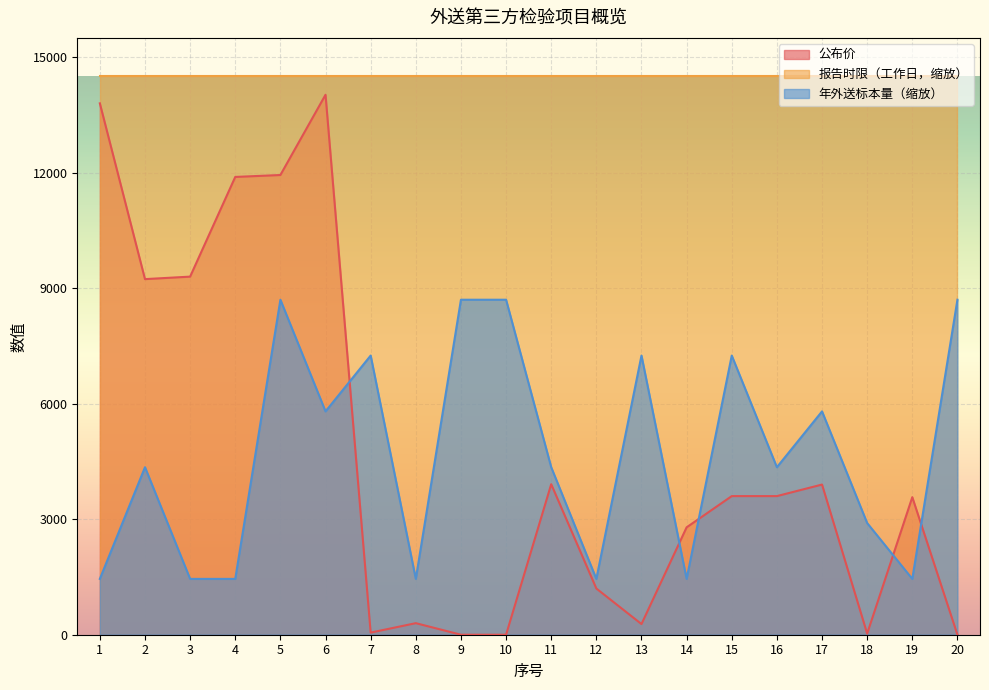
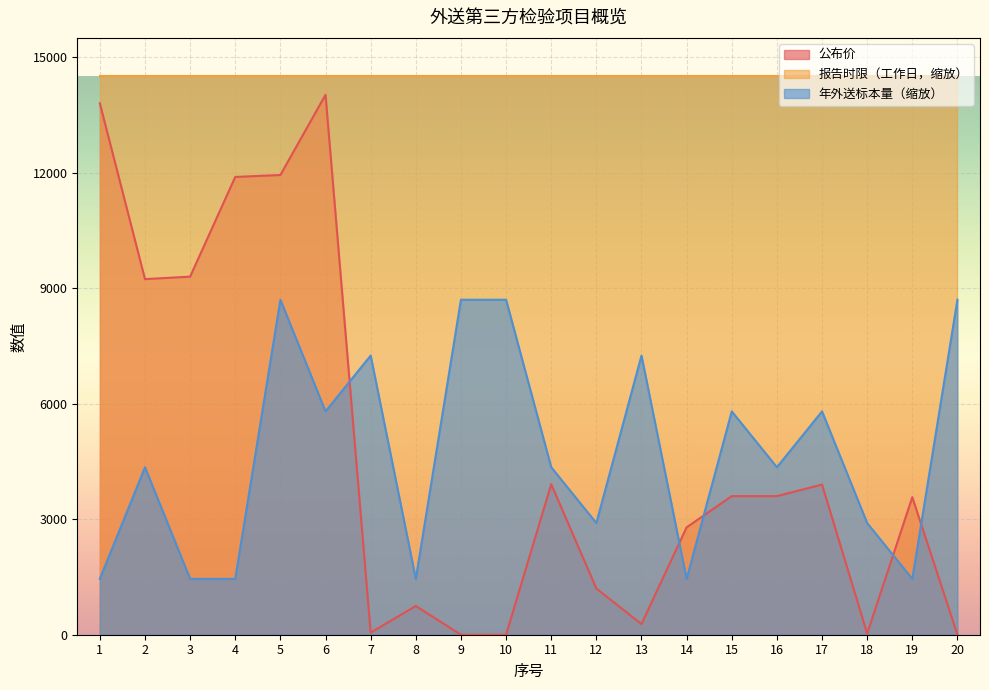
  {
    "公布价": {
      "1": 13800,
      "2": 9200,
      "3": 9300,
      "4": 11900,
      "5": 11900,
      "6": 14000,
      "7": 100,
-     "8": 300,
+     "8": 700,
      "9": 0,
      "10": 0,
      "11": 3900,
      "12": 1200,
      "13": 300,
      "14": 2800,
      "15": 3600,
      "16": 3600,
      "17": 3900,
      "18": 0,
      "19": 3600,
      "20": 0
    },
    "报告时限（工作日，缩放）": {
      "1": 14500,
      "2": 14500,
      "3": 14500,
      "4": 14500,
      "5": 14500,
      "6": 14500,
      "7": 14500,
      "8": 14500,
      "9": 14500,
      "10": 14500,
      "11": 14500,
      "12": 14500,
      "13": 14500,
      "14": 14500,
      "15": 14500,
      "16": 14500
    },
    "年外送标本量（缩放）": {
      "1": 1500,
      "2": 4400,
      "3": 1500,
      "4": 1500,
      "5": 8700,
      "6": 5800,
      "7": 7300,
      "8": 1500,
      "9": 8700,
      "10": 8700,
      "11": 4400,
-     "12": 1500,
+     "12": 2900,
      "13": 7300,
      "14": 1500,
-     "15": 7300,
+     "15": 5800,
      "16": 4400,
      "17": 5800,
      "18": 2900,
      "19": 1500,
      "20": 8700
    }
  }
